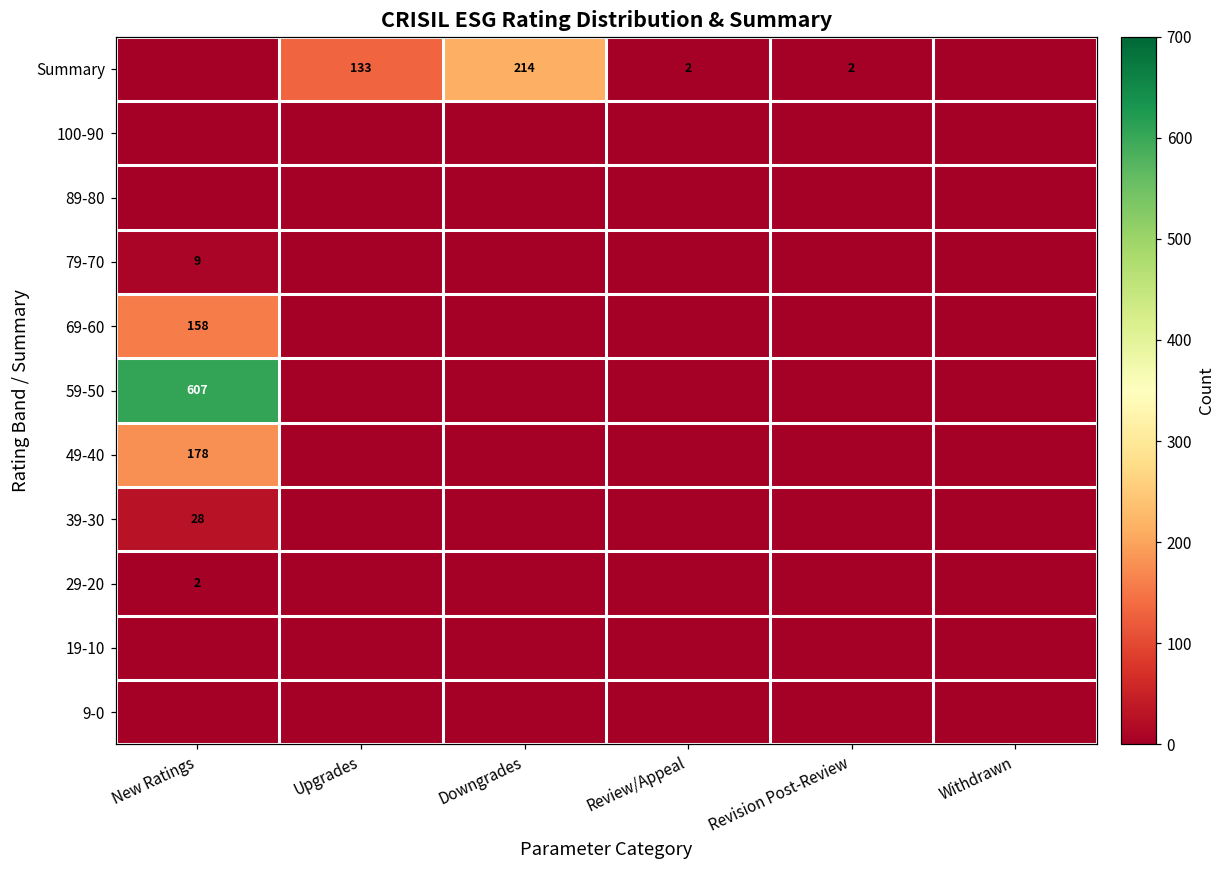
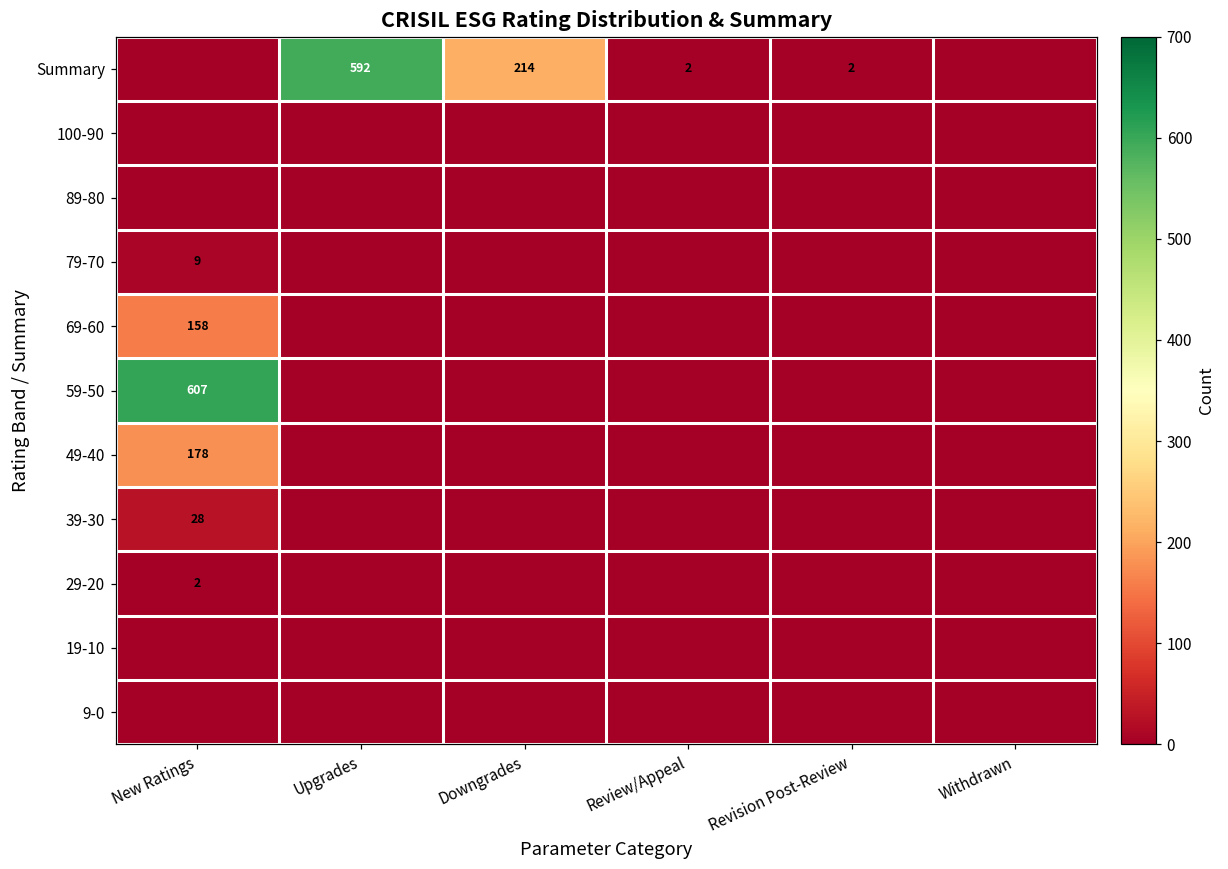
  {
    "Summary": {
-     "Upgrades": 133,
+     "Upgrades": 592,
      "Downgrades": 214,
      "Review/Appeal": 2,
      "Revision Post-Review": 2
    },
    "79-70": {
      "New Ratings": 9
    },
    "69-60": {
      "New Ratings": 158
    },
    "59-50": {
      "New Ratings": 607
    },
    "49-40": {
      "New Ratings": 178
    },
    "39-30": {
      "New Ratings": 28
    },
    "29-20": {
      "New Ratings": 2
    }
  }
